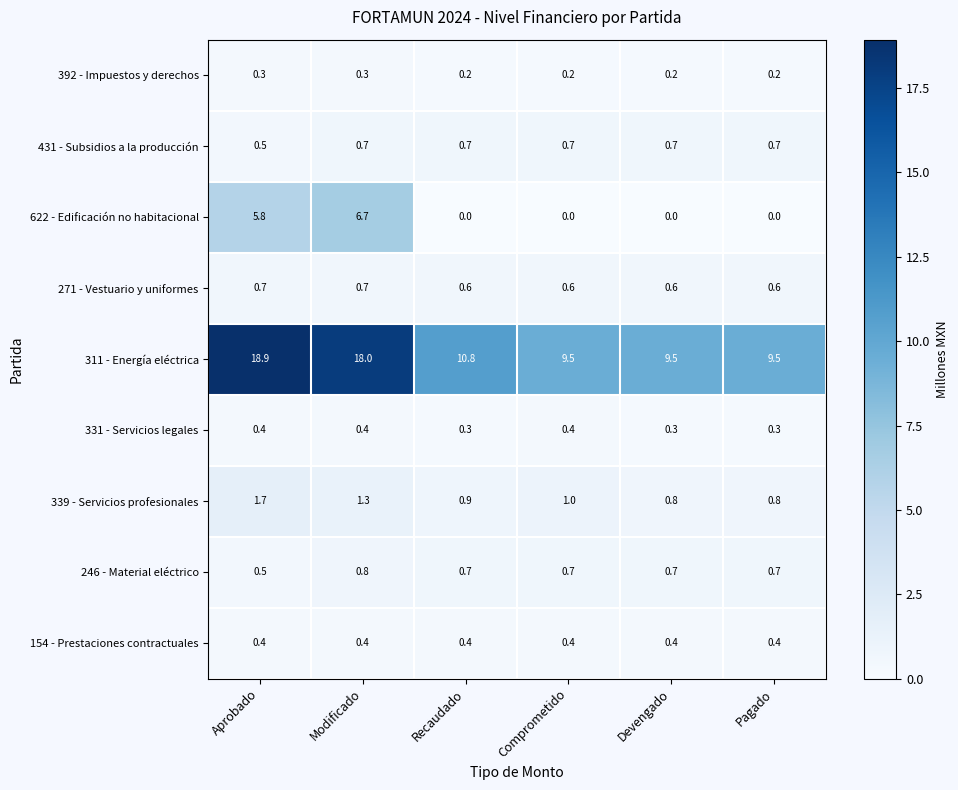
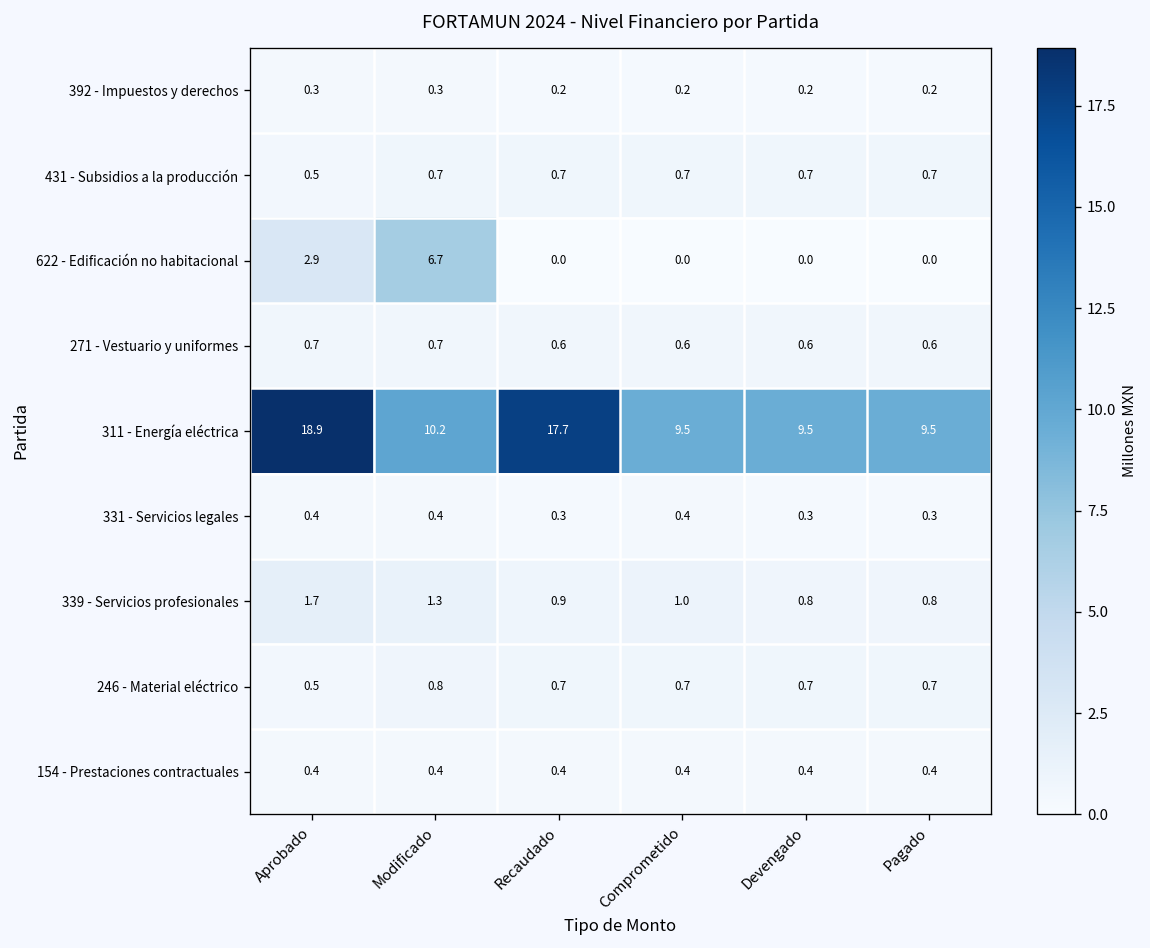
  {
    "392 - Impuestos y derechos": {
      "Aprobado": 0.3,
      "Modificado": 0.3,
      "Recaudado": 0.2,
      "Comprometido": 0.2,
      "Devengado": 0.2,
      "Pagado": 0.2
    },
    "431 - Subsidios a la producción": {
      "Aprobado": 0.5,
      "Modificado": 0.7,
      "Recaudado": 0.7,
      "Comprometido": 0.7,
      "Devengado": 0.7,
      "Pagado": 0.7
    },
    "622 - Edificación no habitacional": {
-     "Aprobado": 5.8,
+     "Aprobado": 2.9,
      "Modificado": 6.7,
      "Recaudado": 0.0,
      "Comprometido": 0.0,
      "Devengado": 0.0,
      "Pagado": 0.0
    },
    "271 - Vestuario y uniformes": {
      "Aprobado": 0.7,
      "Modificado": 0.7,
      "Recaudado": 0.6,
      "Comprometido": 0.6,
      "Devengado": 0.6,
      "Pagado": 0.6
    },
    "311 - Energía eléctrica": {
      "Aprobado": 18.9,
-     "Modificado": 18.0,
-     "Recaudado": 10.8,
+     "Modificado": 10.2,
+     "Recaudado": 17.7,
      "Comprometido": 9.5,
      "Devengado": 9.5,
      "Pagado": 9.5
    },
    "331 - Servicios legales": {
      "Aprobado": 0.4,
      "Modificado": 0.4,
      "Recaudado": 0.3,
      "Comprometido": 0.4,
      "Devengado": 0.3,
      "Pagado": 0.3
    },
    "339 - Servicios profesionales": {
      "Aprobado": 1.7,
      "Modificado": 1.3,
      "Recaudado": 0.9,
      "Comprometido": 1.0,
      "Devengado": 0.8,
      "Pagado": 0.8
    },
    "246 - Material eléctrico": {
      "Aprobado": 0.5,
      "Modificado": 0.8,
      "Recaudado": 0.7,
      "Comprometido": 0.7,
      "Devengado": 0.7,
      "Pagado": 0.7
    },
    "154 - Prestaciones contractuales": {
      "Aprobado": 0.4,
      "Modificado": 0.4,
      "Recaudado": 0.4,
      "Comprometido": 0.4,
      "Devengado": 0.4,
      "Pagado": 0.4
    }
  }
